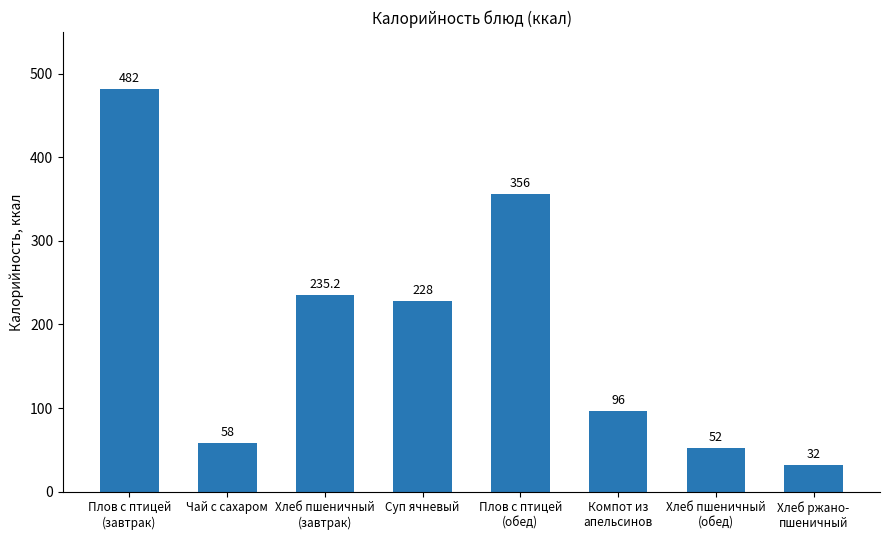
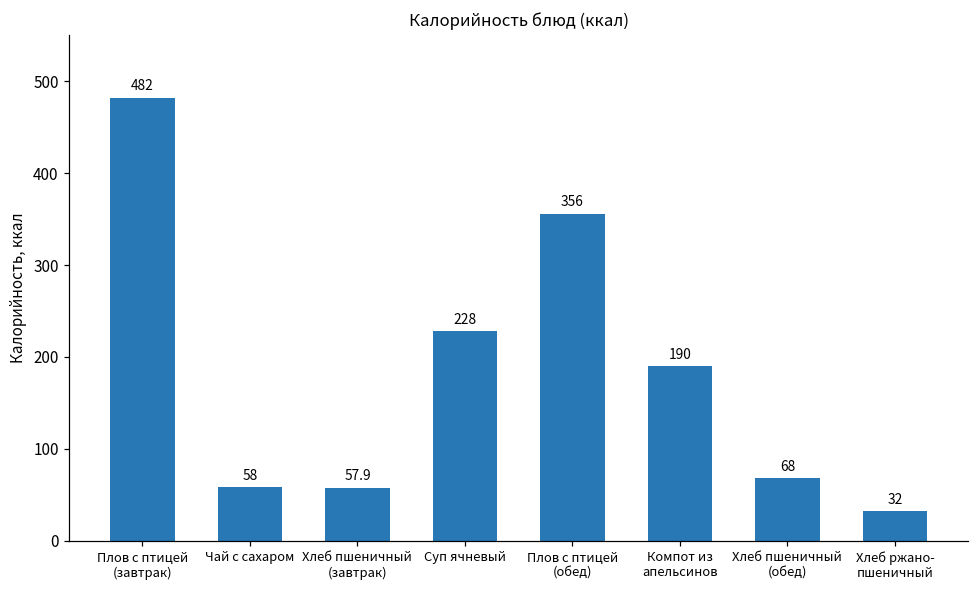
  {
    "Плов с птицей (завтрак)": 482,
    "Чай с сахаром": 58,
-   "Хлеб пшеничный (завтрак)": 235.2,
+   "Хлеб пшеничный (завтрак)": 57.9,
    "Суп ячневый": 228,
    "Плов с птицей (обед)": 356,
-   "Компот из апельсинов": 96,
-   "Хлеб пшеничный (обед)": 52,
+   "Компот из апельсинов": 190,
+   "Хлеб пшеничный (обед)": 68,
    "Хлеб ржано- пшеничный": 32
  }
